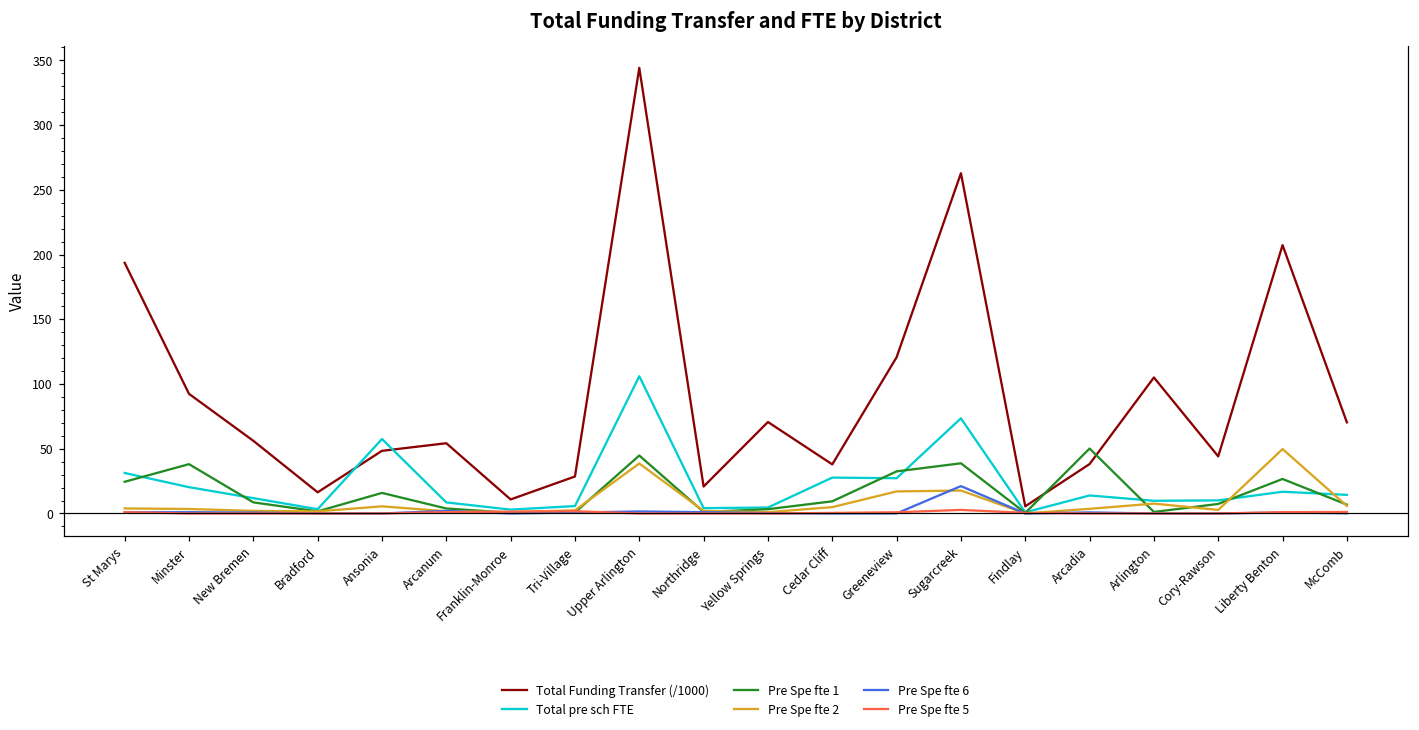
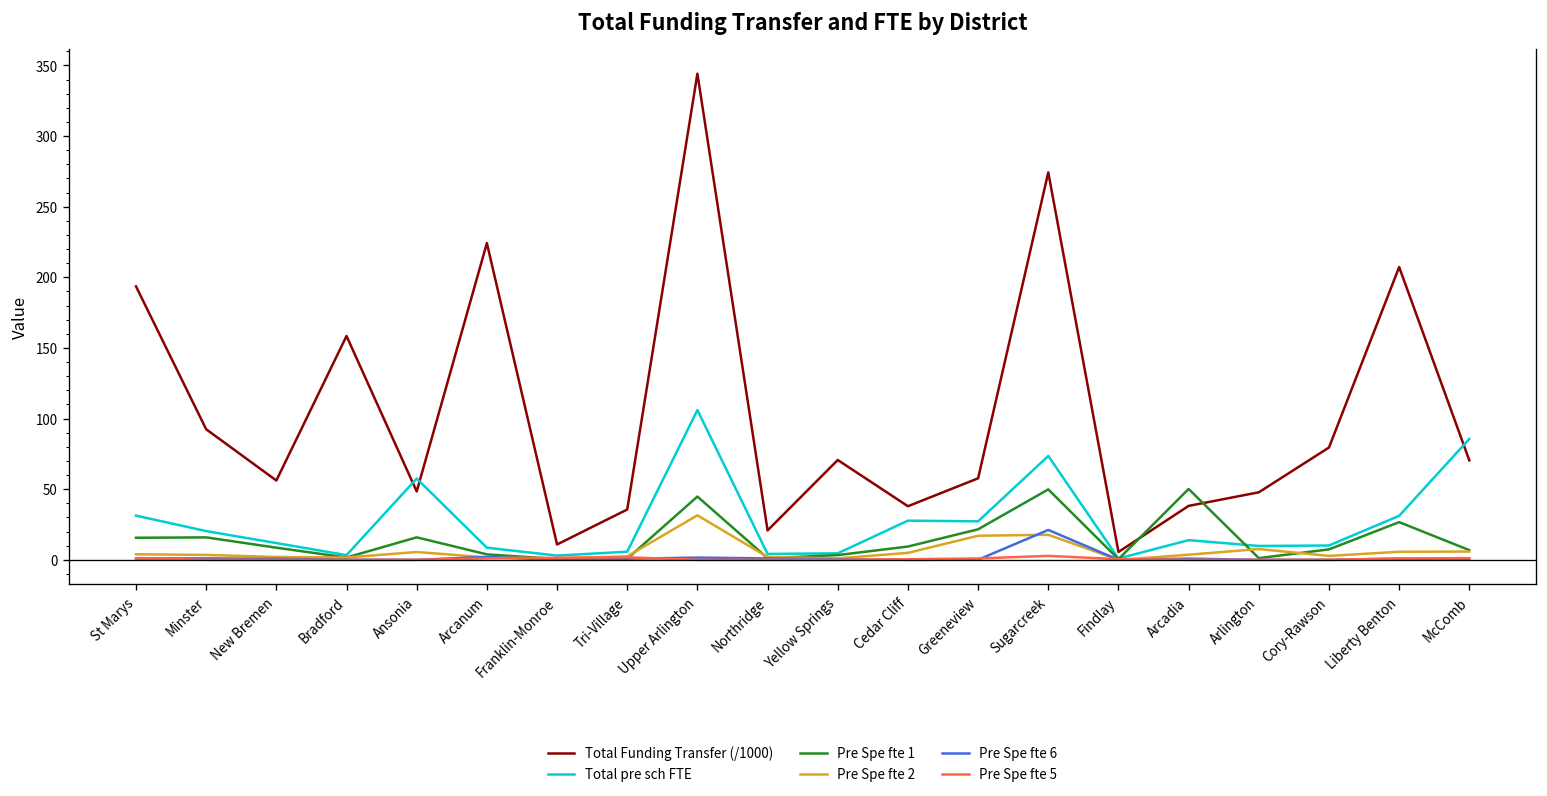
  {
    "Total Funding Transfer (/1000)": {
      "St Marys": 194,
      "Minster": 92,
      "New Bremen": 56,
-     "Bradford": 16,
+     "Bradford": 158,
      "Ansonia": 48,
-     "Arcanum": 54,
+     "Arcanum": 224,
      "Franklin-Monroe": 11,
-     "Tri-Village": 29,
+     "Tri-Village": 36,
      "Upper Arlington": 344,
      "Northridge": 21,
      "Yellow Springs": 71,
      "Cedar Cliff": 38,
-     "Greeneview": 121,
-     "Sugarcreek": 263,
+     "Greeneview": 58,
+     "Sugarcreek": 274,
      "Findlay": 6,
      "Arcadia": 38,
-     "Arlington": 105,
-     "Cory-Rawson": 44,
+     "Arlington": 48,
+     "Cory-Rawson": 79,
      "Liberty Benton": 207,
      "McComb": 70
    },
    "Total pre sch FTE": {
      "St Marys": 31,
      "Minster": 20,
      "New Bremen": 12,
      "Ansonia": 58,
      "Arcanum": 9,
      "Tri-Village": 6,
      "Upper Arlington": 106,
      "Cedar Cliff": 28,
      "Greeneview": 27,
      "Sugarcreek": 74,
      "Arcadia": 14,
      "Cory-Rawson": 10,
-     "Liberty Benton": 17,
-     "McComb": 14
+     "Liberty Benton": 31,
+     "McComb": 86
    },
    "Pre Spe fte 1": {
-     "St Marys": 24,
-     "Minster": 38,
+     "St Marys": 16,
+     "Minster": 16,
      "New Bremen": 9,
      "Ansonia": 16,
      "Upper Arlington": 45,
      "Cedar Cliff": 9,
-     "Greeneview": 33,
-     "Sugarcreek": 39,
+     "Greeneview": 22,
+     "Sugarcreek": 50,
      "Arcadia": 50,
      "Cory-Rawson": 7,
      "Liberty Benton": 27
    },
    "Pre Spe fte 2": {
      "St Marys": 4,
      "Minster": 3,
      "Ansonia": 6,
-     "Upper Arlington": 39,
+     "Upper Arlington": 31,
      "Cedar Cliff": 5,
      "Greeneview": 17,
      "Sugarcreek": 18,
      "Arcadia": 4,
      "Cory-Rawson": 3,
-     "Liberty Benton": 50
+     "Liberty Benton": 6
    },
    "Pre Spe fte 6": {
      "Sugarcreek": 21
    },
    "Pre Spe fte 5": {
      "Sugarcreek": 3
    }
  }
